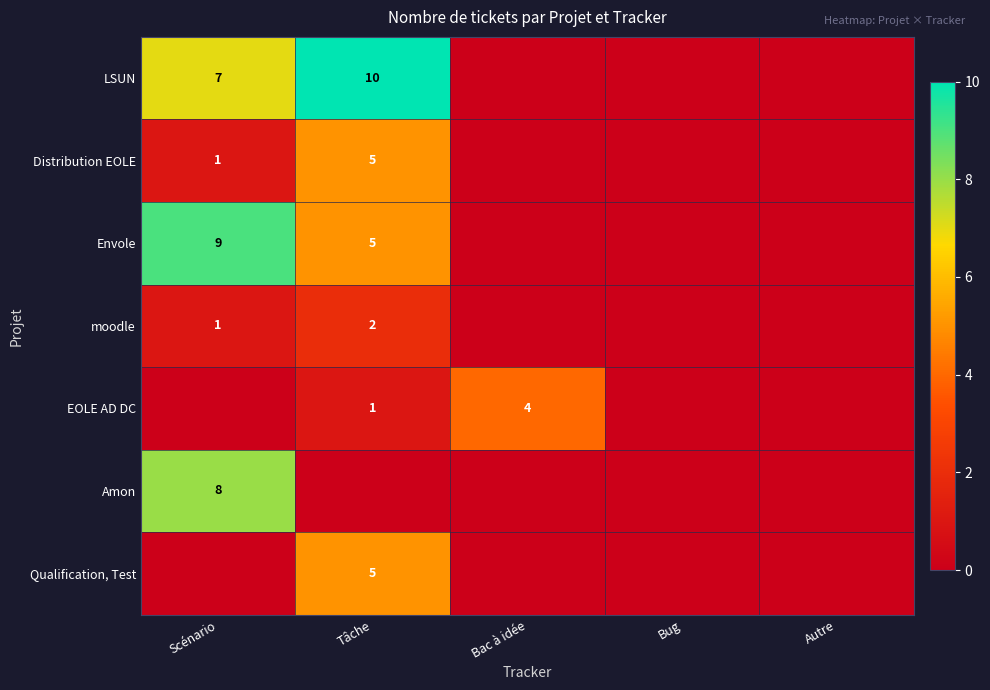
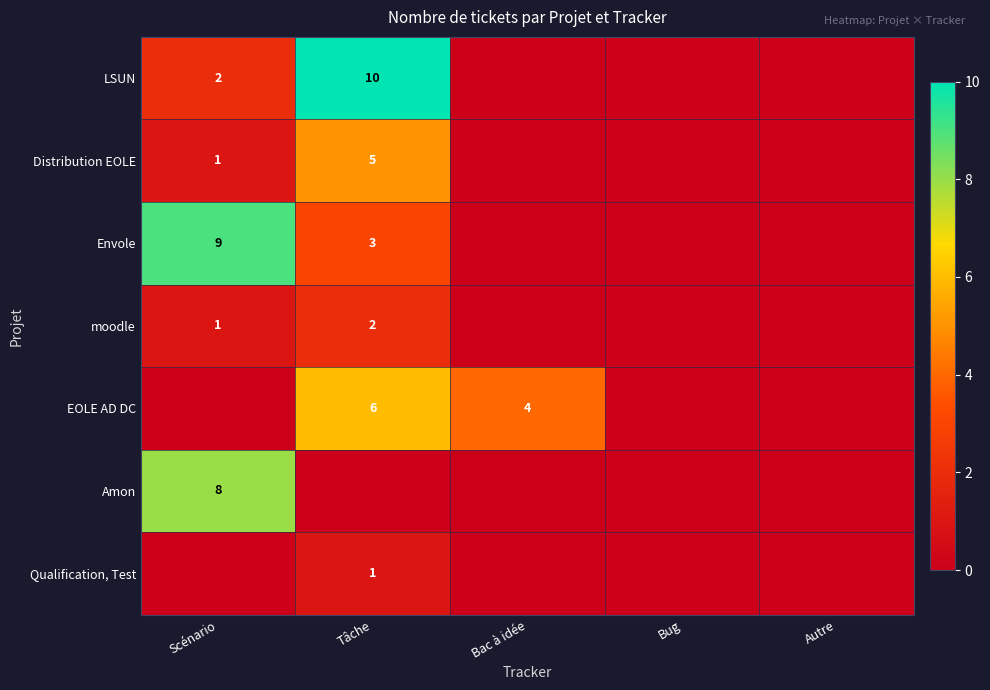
  {
    "LSUN": {
-     "Scénario": 7,
+     "Scénario": 2,
      "Tâche": 10
    },
    "Distribution EOLE": {
      "Scénario": 1,
      "Tâche": 5
    },
    "Envole": {
      "Scénario": 9,
-     "Tâche": 5
+     "Tâche": 3
    },
    "moodle": {
      "Scénario": 1,
      "Tâche": 2
    },
    "EOLE AD DC": {
-     "Tâche": 1,
+     "Tâche": 6,
      "Bac à idée": 4
    },
    "Amon": {
      "Scénario": 8
    },
    "Qualification, Test": {
-     "Tâche": 5
+     "Tâche": 1
    }
  }
